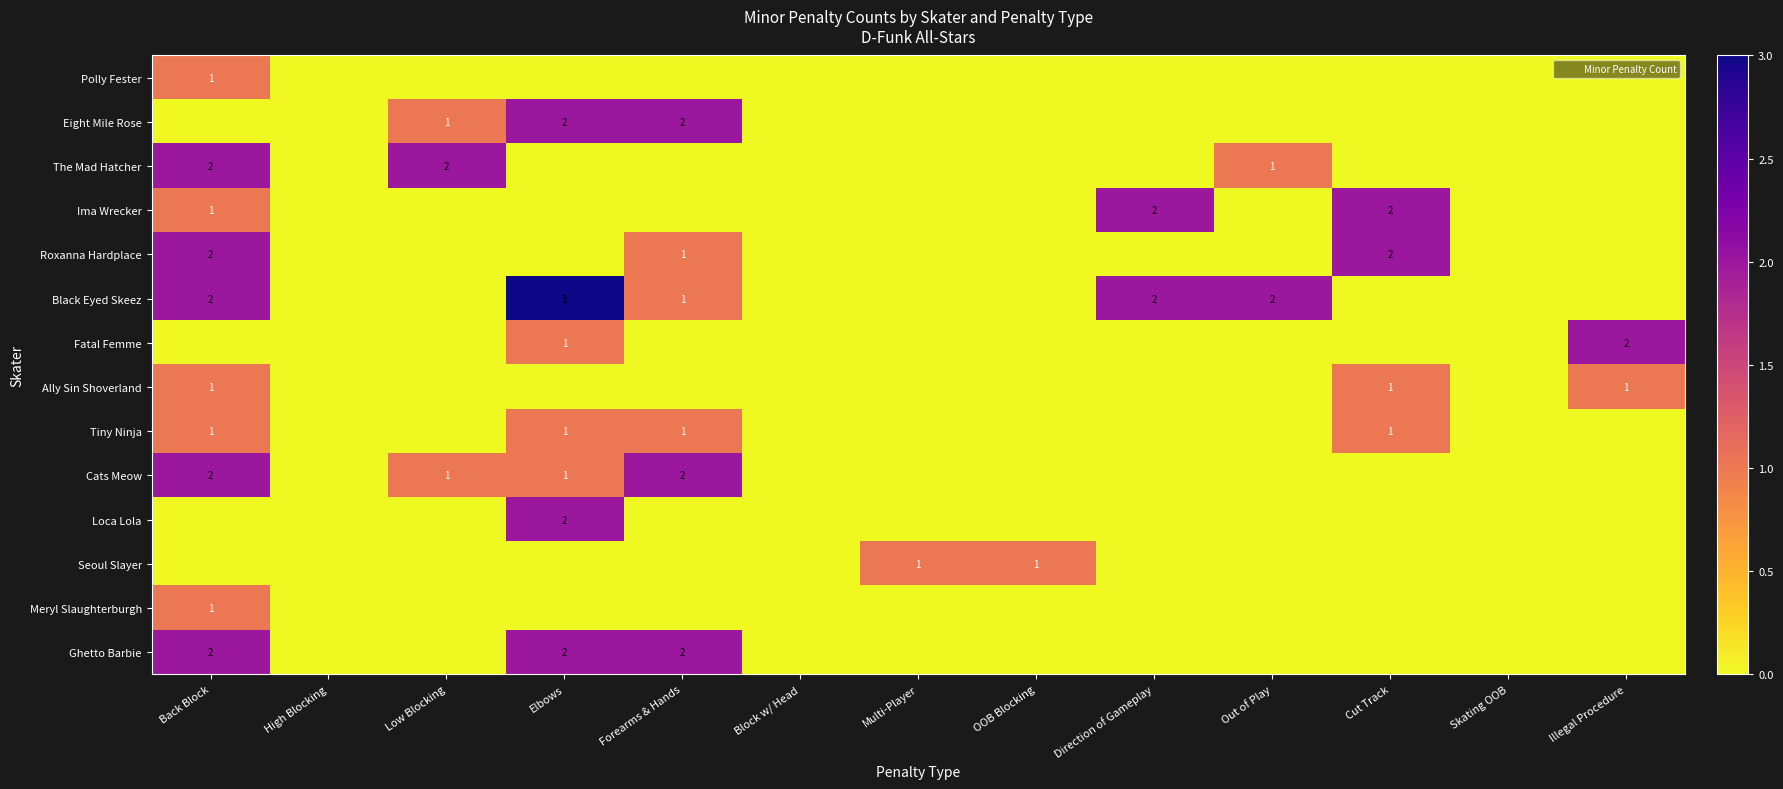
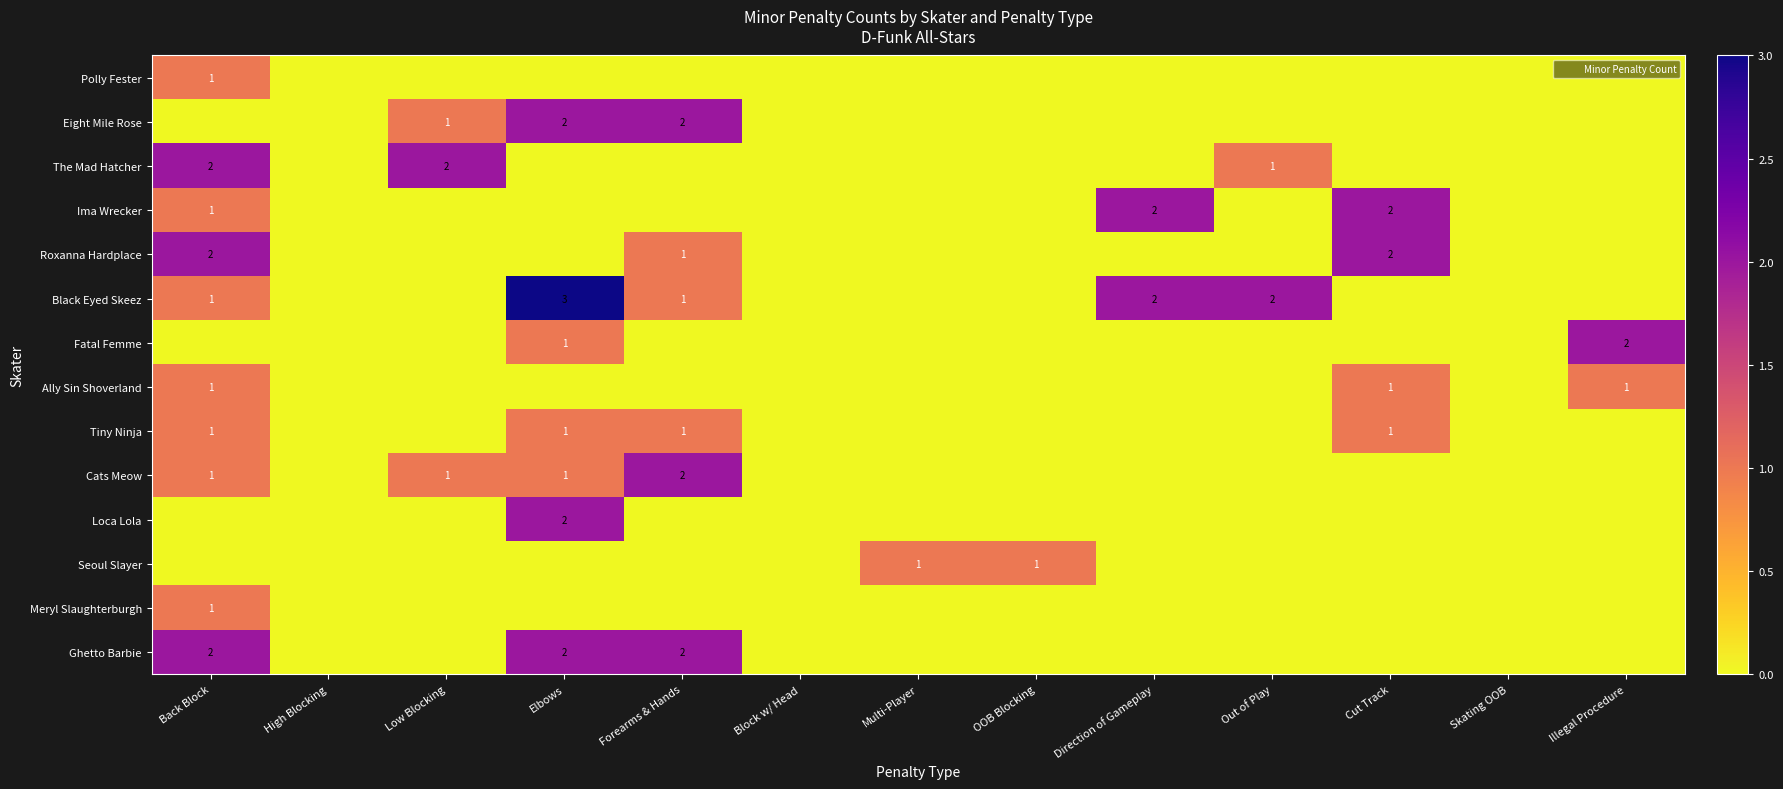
  {
    "Polly Fester": {
      "Back Block": 1
    },
    "Eight Mile Rose": {
      "Low Blocking": 1,
      "Elbows": 2,
      "Forearms & Hands": 2
    },
    "The Mad Hatcher": {
      "Back Block": 2,
      "Low Blocking": 2,
      "Out of Play": 1
    },
    "Ima Wrecker": {
      "Back Block": 1,
      "Direction of Gameplay": 2,
      "Cut Track": 2
    },
    "Roxanna Hardplace": {
      "Back Block": 2,
      "Forearms & Hands": 1,
      "Cut Track": 2
    },
    "Black Eyed Skeez": {
-     "Back Block": 2,
+     "Back Block": 1,
      "Elbows": 3,
      "Forearms & Hands": 1,
      "Direction of Gameplay": 2,
      "Out of Play": 2
    },
    "Fatal Femme": {
      "Elbows": 1,
      "Illegal Procedure": 2
    },
    "Ally Sin Shoverland": {
      "Back Block": 1,
      "Cut Track": 1,
      "Illegal Procedure": 1
    },
    "Tiny Ninja": {
      "Back Block": 1,
      "Elbows": 1,
      "Forearms & Hands": 1,
      "Cut Track": 1
    },
    "Cats Meow": {
-     "Back Block": 2,
+     "Back Block": 1,
      "Low Blocking": 1,
      "Elbows": 1,
      "Forearms & Hands": 2
    },
    "Loca Lola": {
      "Elbows": 2
    },
    "Seoul Slayer": {
      "Multi-Player": 1,
      "OOB Blocking": 1
    },
    "Meryl Slaughterburgh": {
      "Back Block": 1
    },
    "Ghetto Barbie": {
      "Back Block": 2,
      "Elbows": 2,
      "Forearms & Hands": 2
    }
  }
